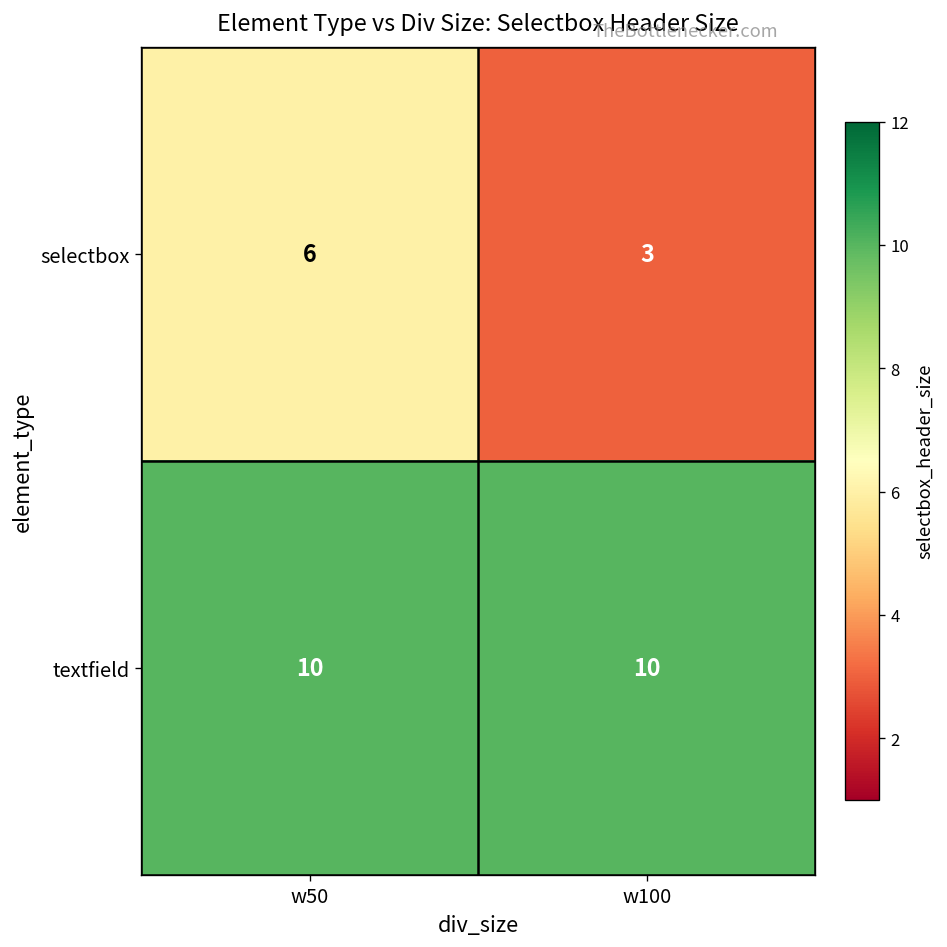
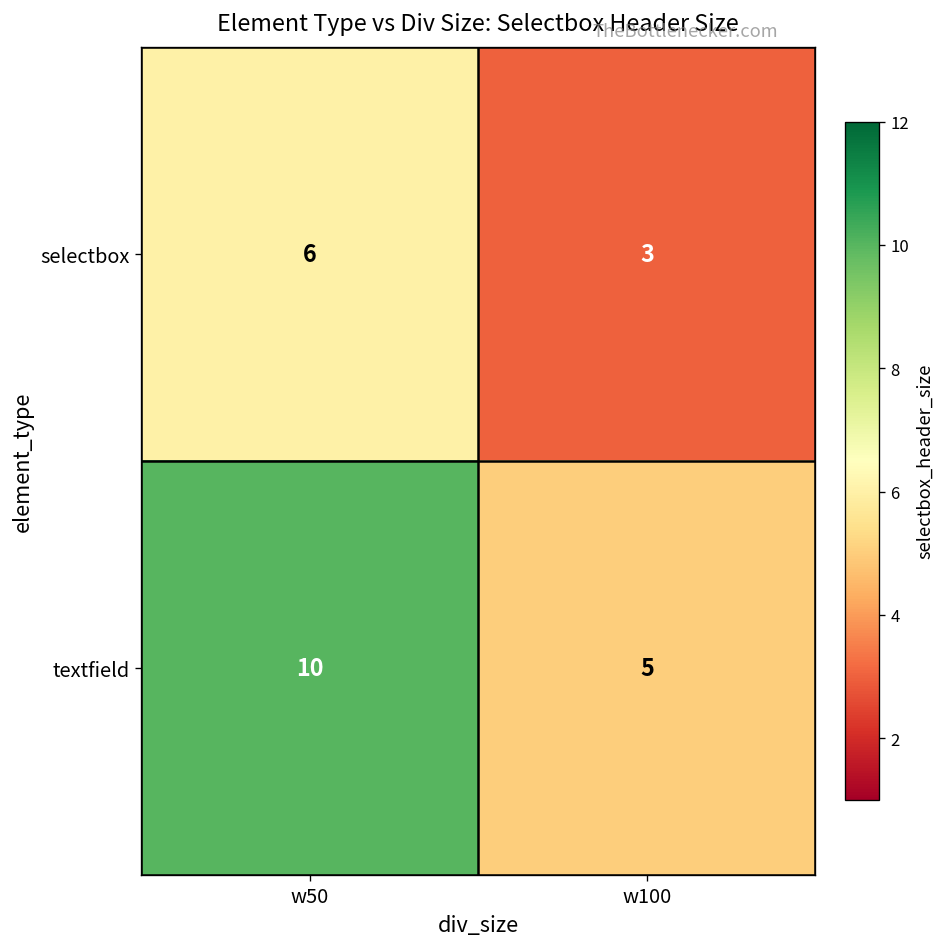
  {
    "selectbox": {
      "w50": 6,
      "w100": 3
    },
    "textfield": {
      "w50": 10,
-     "w100": 10
+     "w100": 5
    }
  }
